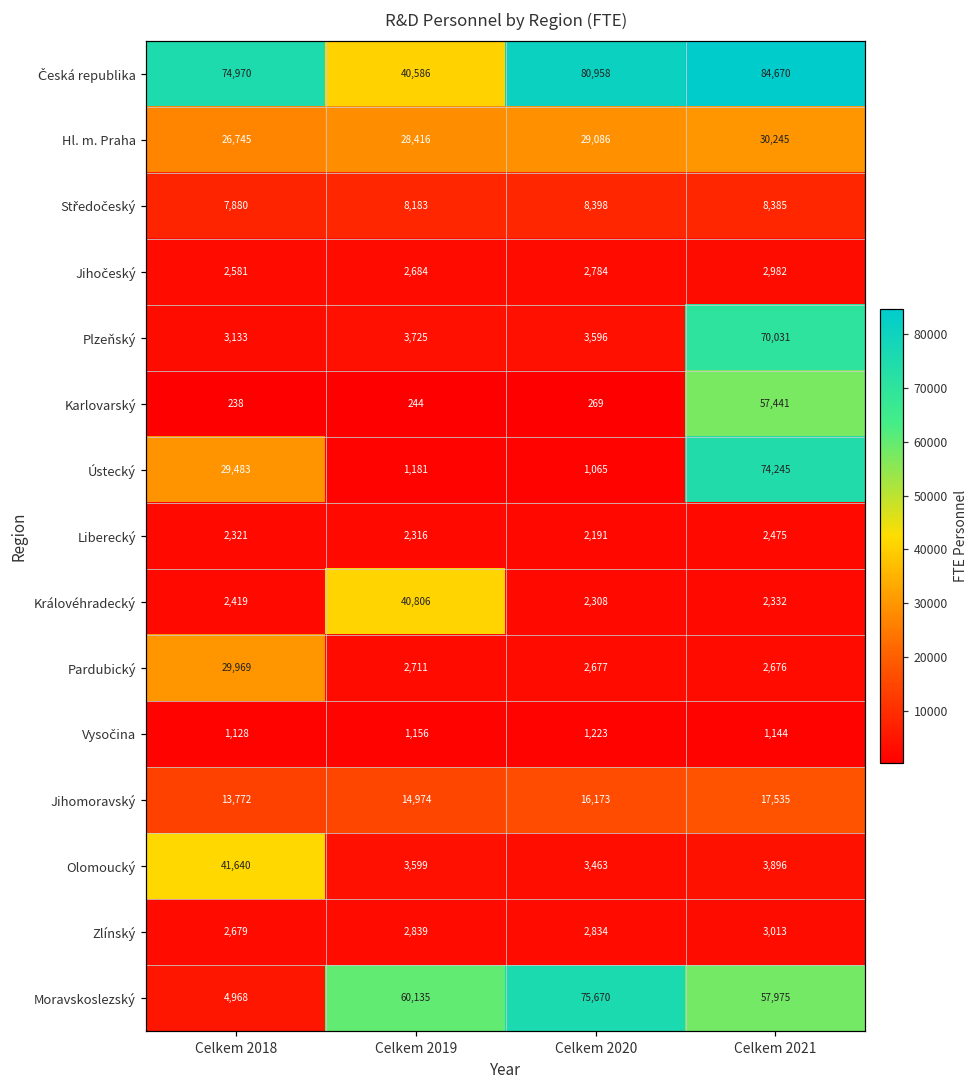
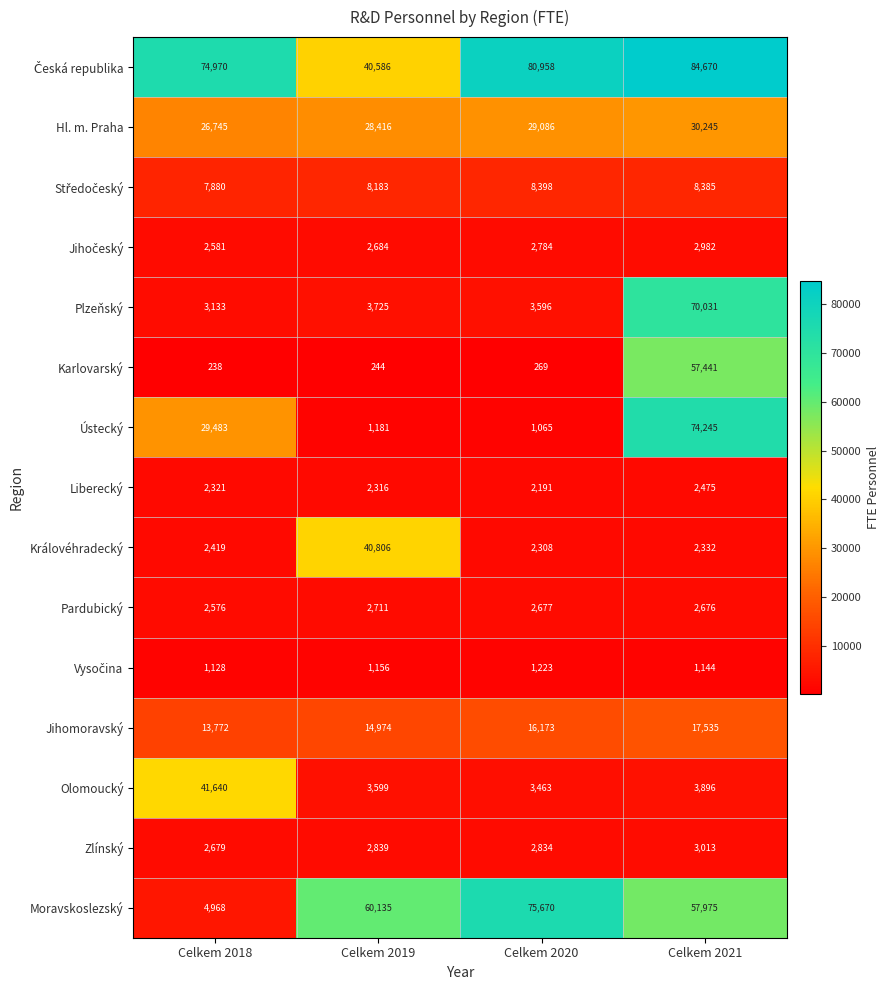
  {
    "Česká republika": {
      "Celkem 2018": "74,970",
      "Celkem 2019": "40,586",
      "Celkem 2020": "80,958",
      "Celkem 2021": "84,670"
    },
    "Hl. m. Praha": {
      "Celkem 2018": "26,745",
      "Celkem 2019": "28,416",
      "Celkem 2020": "29,086",
      "Celkem 2021": "30,245"
    },
    "Středočeský": {
      "Celkem 2018": "7,880",
      "Celkem 2019": "8,183",
      "Celkem 2020": "8,398",
      "Celkem 2021": "8,385"
    },
    "Jihočeský": {
      "Celkem 2018": "2,581",
      "Celkem 2019": "2,684",
      "Celkem 2020": "2,784",
      "Celkem 2021": "2,982"
    },
    "Plzeňský": {
      "Celkem 2018": "3,133",
      "Celkem 2019": "3,725",
      "Celkem 2020": "3,596",
      "Celkem 2021": "70,031"
    },
    "Karlovarský": {
      "Celkem 2018": "238",
      "Celkem 2019": "244",
      "Celkem 2020": "269",
      "Celkem 2021": "57,441"
    },
    "Ústecký": {
      "Celkem 2018": "29,483",
      "Celkem 2019": "1,181",
      "Celkem 2020": "1,065",
      "Celkem 2021": "74,245"
    },
    "Liberecký": {
      "Celkem 2018": "2,321",
      "Celkem 2019": "2,316",
      "Celkem 2020": "2,191",
      "Celkem 2021": "2,475"
    },
    "Královéhradecký": {
      "Celkem 2018": "2,419",
      "Celkem 2019": "40,806",
      "Celkem 2020": "2,308",
      "Celkem 2021": "2,332"
    },
    "Pardubický": {
-     "Celkem 2018": "29,969",
+     "Celkem 2018": "2,576",
      "Celkem 2019": "2,711",
      "Celkem 2020": "2,677",
      "Celkem 2021": "2,676"
    },
    "Vysočina": {
      "Celkem 2018": "1,128",
      "Celkem 2019": "1,156",
      "Celkem 2020": "1,223",
      "Celkem 2021": "1,144"
    },
    "Jihomoravský": {
      "Celkem 2018": "13,772",
      "Celkem 2019": "14,974",
      "Celkem 2020": "16,173",
      "Celkem 2021": "17,535"
    },
    "Olomoucký": {
      "Celkem 2018": "41,640",
      "Celkem 2019": "3,599",
      "Celkem 2020": "3,463",
      "Celkem 2021": "3,896"
    },
    "Zlínský": {
      "Celkem 2018": "2,679",
      "Celkem 2019": "2,839",
      "Celkem 2020": "2,834",
      "Celkem 2021": "3,013"
    },
    "Moravskoslezský": {
      "Celkem 2018": "4,968",
      "Celkem 2019": "60,135",
      "Celkem 2020": "75,670",
      "Celkem 2021": "57,975"
    }
  }
